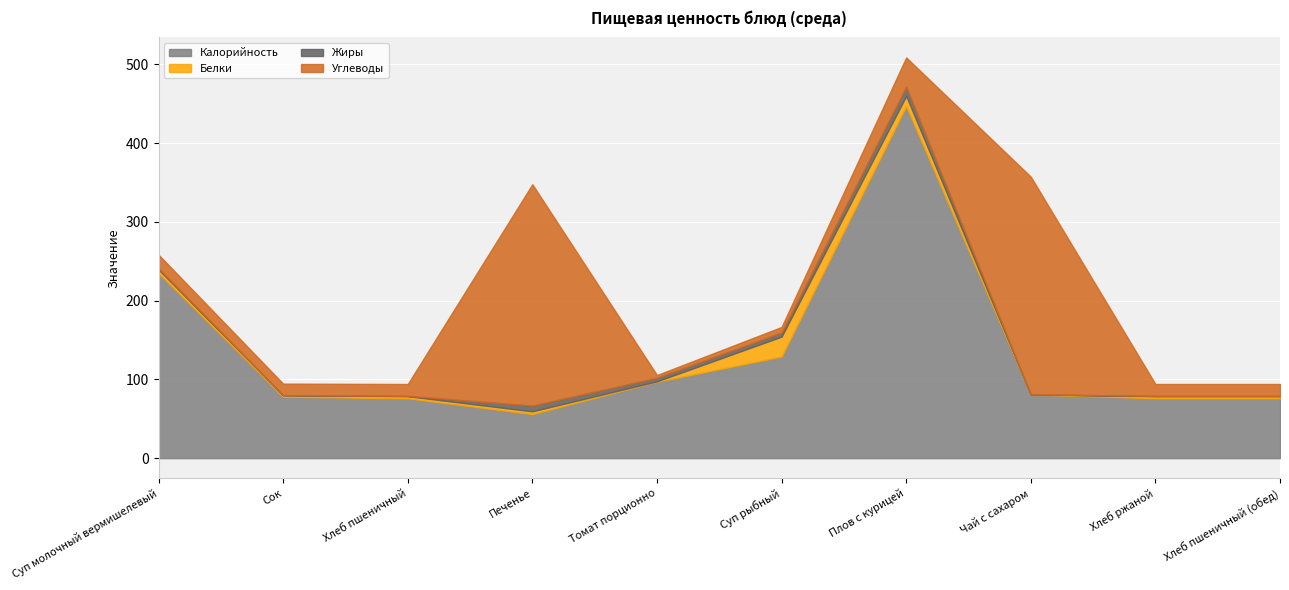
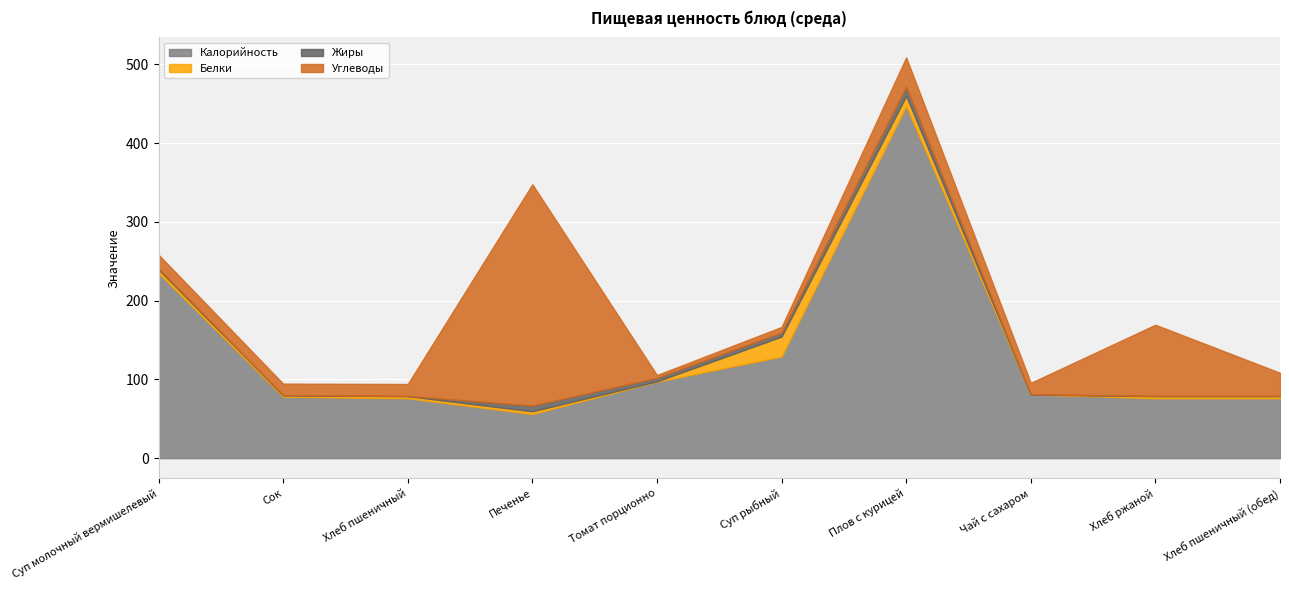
  {
    "Белки": {
      "Печенье": 0,
      "Суп рыбный": 30,
      "Плов с курицей": 10
    },
    "Углеводы": {
      "Суп молочный вермишелевый": 20,
      "Сок": 10,
      "Хлеб пшеничный": 20,
      "Печенье": 280,
      "Томат порционно": 0,
      "Суп рыбный": 10,
      "Плов с курицей": 40,
-     "Чай с сахаром": 280,
-     "Хлеб ржаной": 20,
-     "Хлеб пшеничный (обед)": 20
+     "Чай с сахаром": 10,
+     "Хлеб ржаной": 90,
+     "Хлеб пшеничный (обед)": 30
    }
  }
